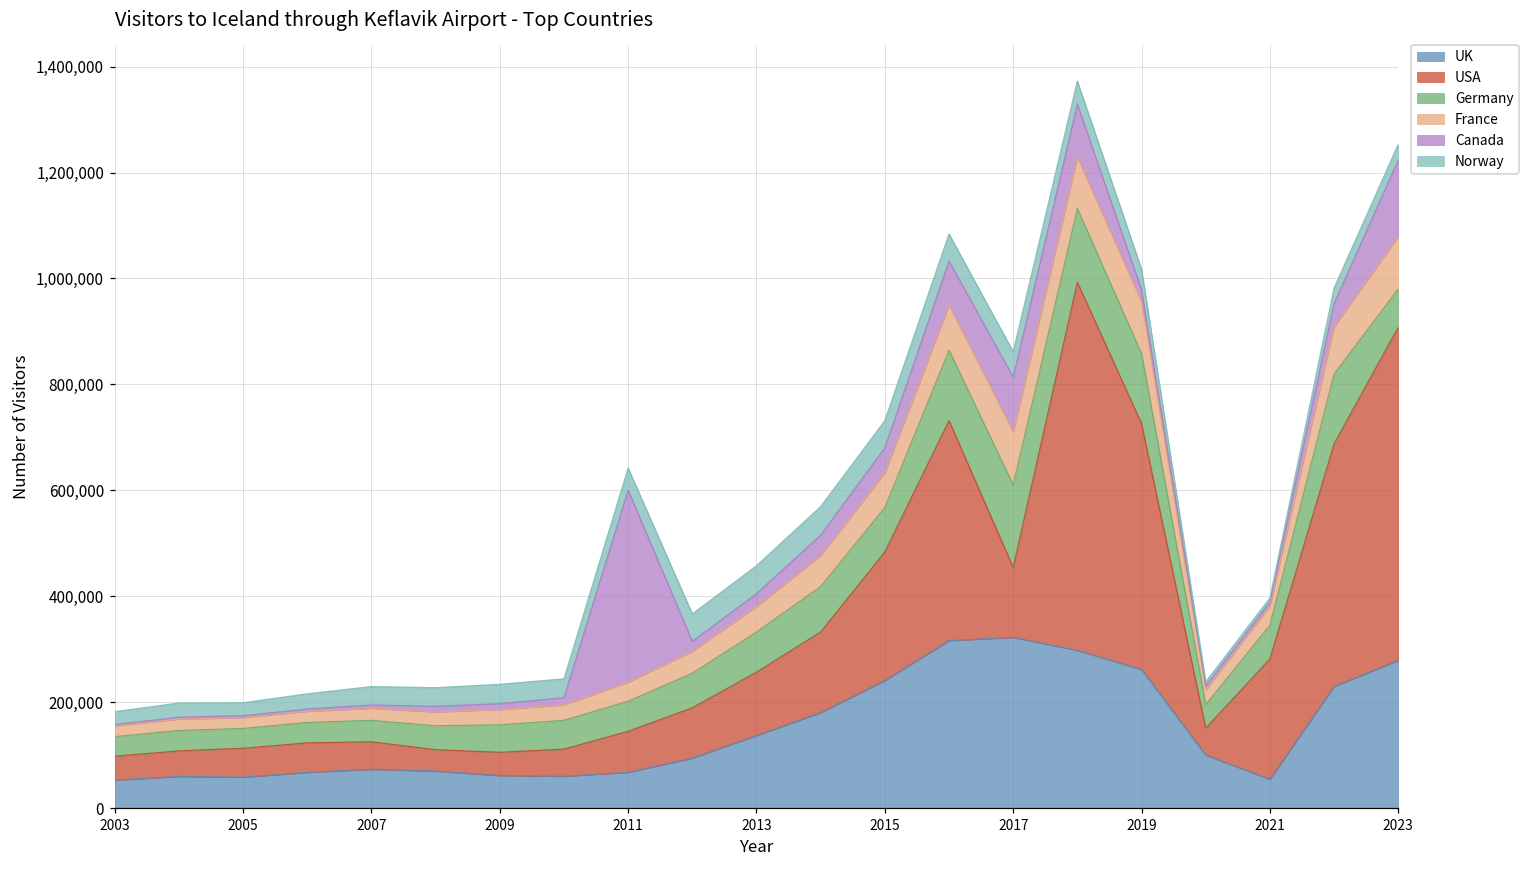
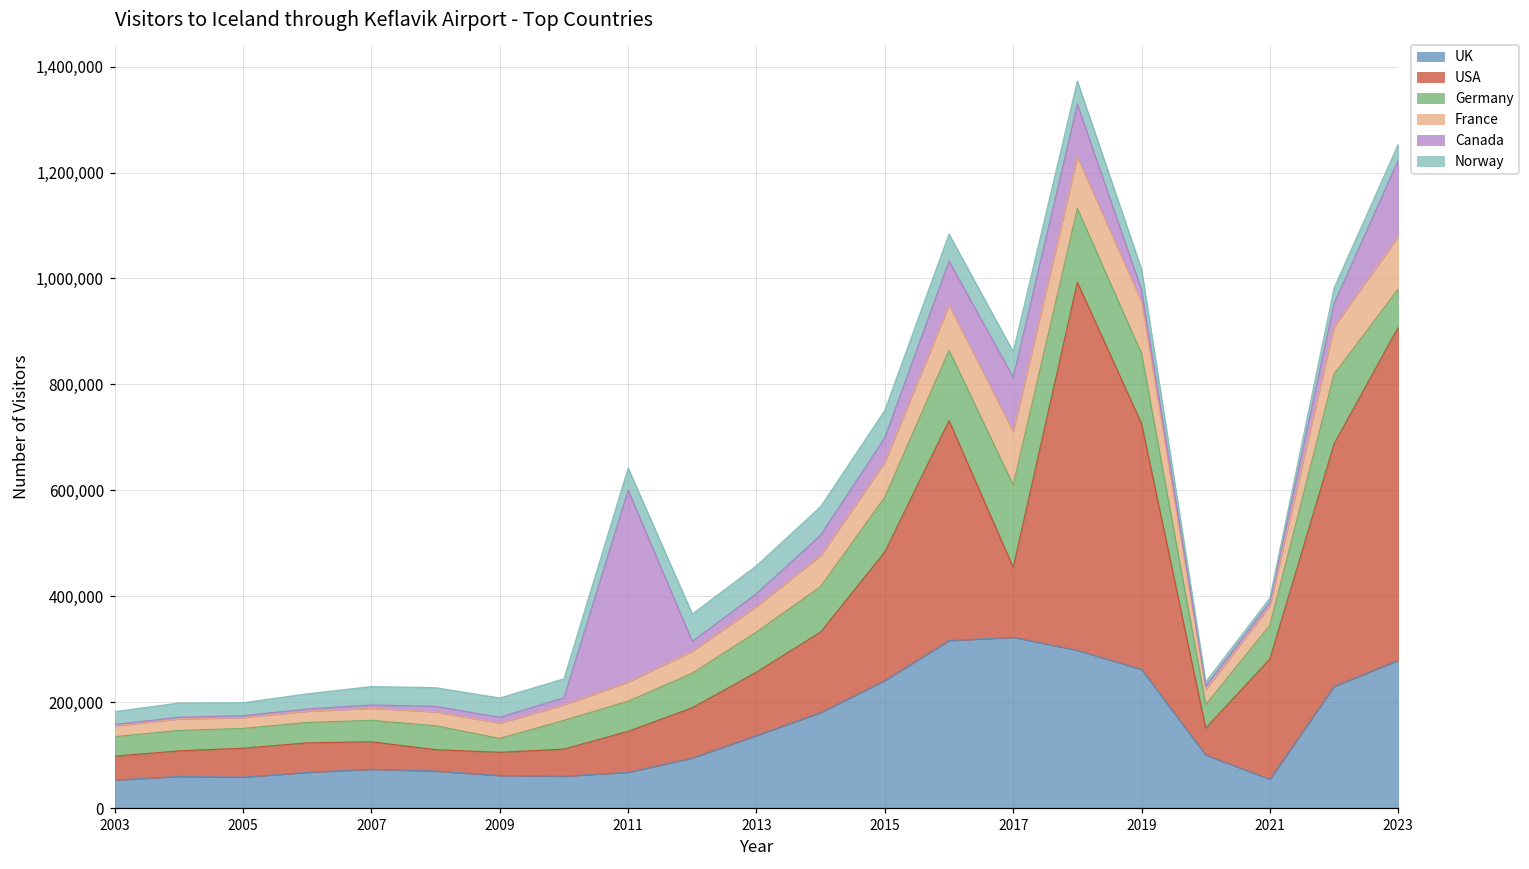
  {
    "USA": {
      "2003": "50,000",
      "2005": "50,000",
      "2007": "50,000",
      "2009": "40,000",
      "2011": "80,000",
      "2013": "120,000",
      "2015": "240,000",
      "2017": "130,000",
      "2019": "460,000",
      "2021": "230,000",
      "2023": "630,000"
    },
    "Germany": {
      "2003": "40,000",
      "2005": "40,000",
      "2007": "40,000",
-     "2009": "50,000",
+     "2009": "30,000",
      "2011": "60,000",
      "2013": "80,000",
-     "2015": "80,000",
+     "2015": "100,000",
      "2017": "160,000",
      "2019": "130,000",
      "2021": "60,000",
      "2023": "70,000"
    },
    "France": {
      "2007": "20,000",
      "2009": "30,000",
      "2011": "40,000",
      "2013": "50,000",
      "2015": "70,000",
      "2017": "100,000",
      "2019": "100,000",
      "2021": "40,000",
      "2023": "100,000"
    },
    "Canada": {
      "2007": "10,000",
      "2009": "10,000",
      "2011": "360,000",
      "2013": "20,000",
      "2015": "50,000",
      "2017": "100,000",
      "2019": "20,000",
      "2021": "10,000",
      "2023": "140,000"
    }
  }
